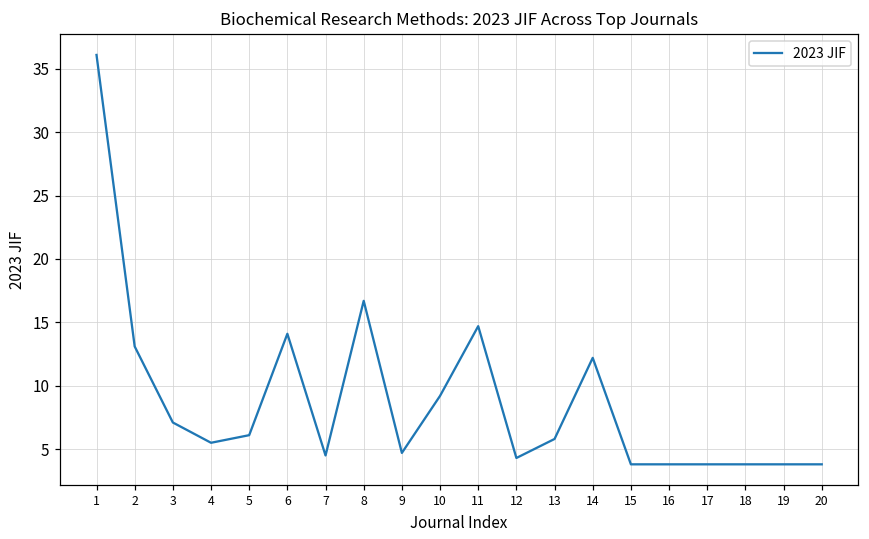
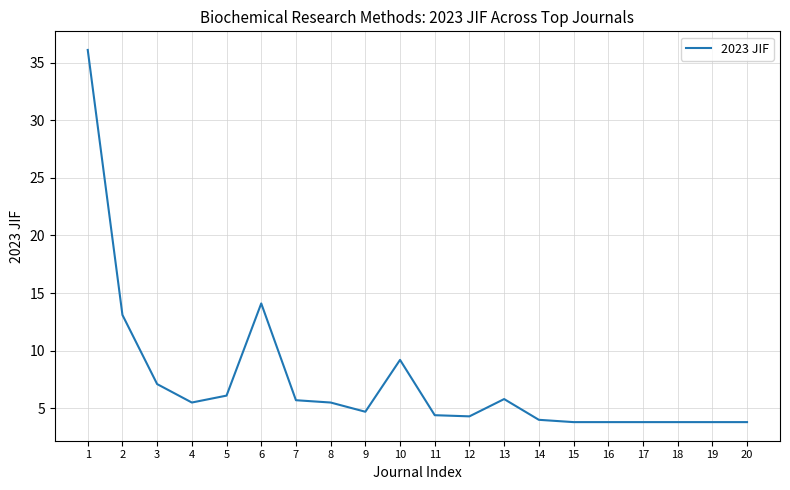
  {
    "1": 36.1,
    "2": 13.1,
    "3": 7.1,
    "4": 5.5,
    "5": 6.1,
    "6": 14.1,
-   "7": 4.5,
-   "8": 16.7,
+   "7": 5.7,
+   "8": 5.5,
    "9": 4.7,
    "10": 9.2,
-   "11": 14.7,
+   "11": 4.4,
    "12": 4.3,
    "13": 5.8,
-   "14": 12.2,
+   "14": 4.0,
    "15": 3.8,
    "16": 3.8,
    "17": 3.8,
    "18": 3.8,
    "19": 3.8,
    "20": 3.8
  }
